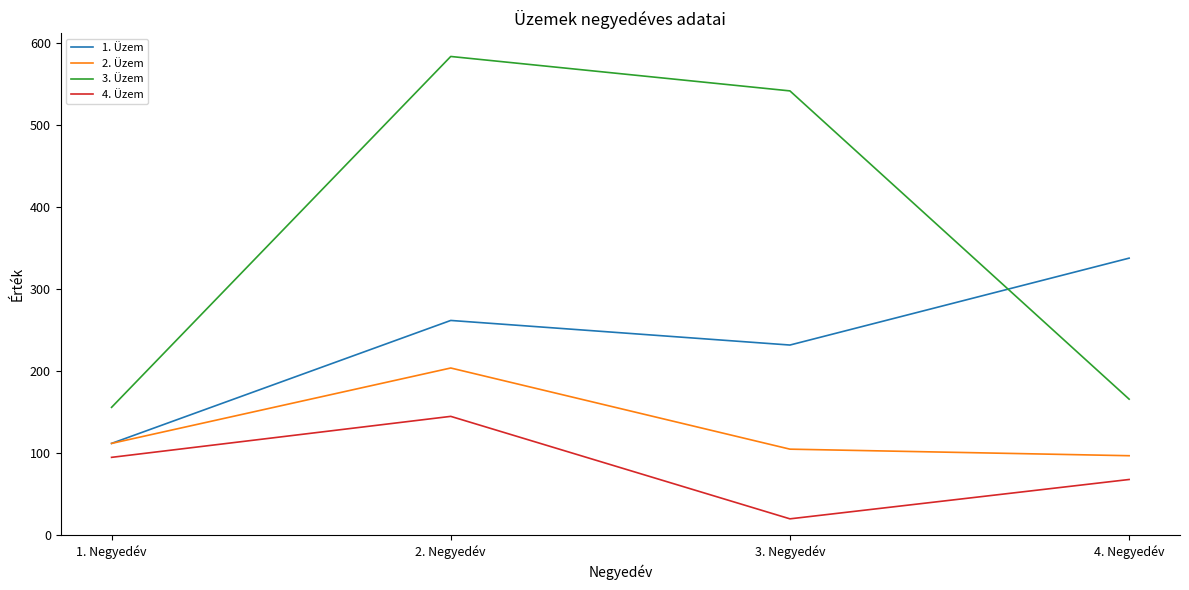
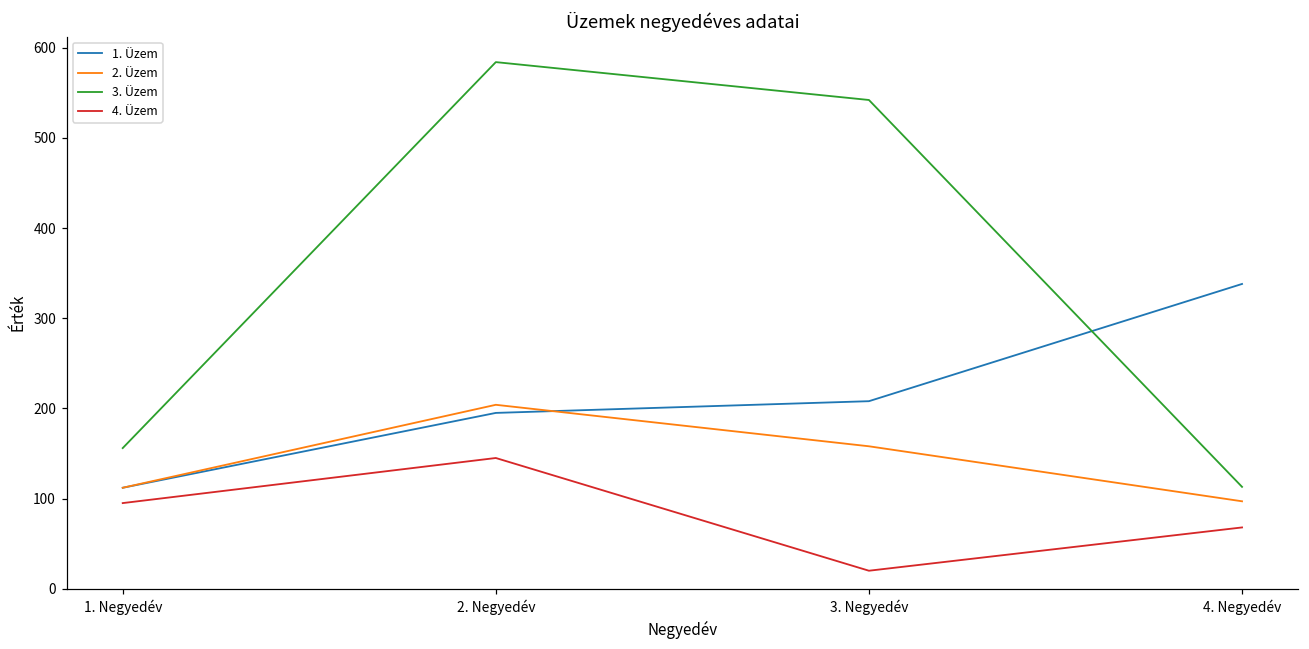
  {
    "1. Üzem": {
-     "2. Negyedév": 260,
-     "3. Negyedév": 230,
+     "2. Negyedév": 200,
+     "3. Negyedév": 210,
      "4. Negyedév": 340
    },
    "2. Üzem": {
      "2. Negyedév": 200,
-     "3. Negyedév": 110,
+     "3. Negyedév": 160,
      "4. Negyedév": 100
    },
    "3. Üzem": {
      "1. Negyedév": 160,
      "2. Negyedév": 580,
      "3. Negyedév": 540,
-     "4. Negyedév": 170
+     "4. Negyedév": 110
    },
    "4. Üzem": {
      "1. Negyedév": 100,
      "2. Negyedév": 150,
      "3. Negyedév": 20,
      "4. Negyedév": 70
    }
  }
